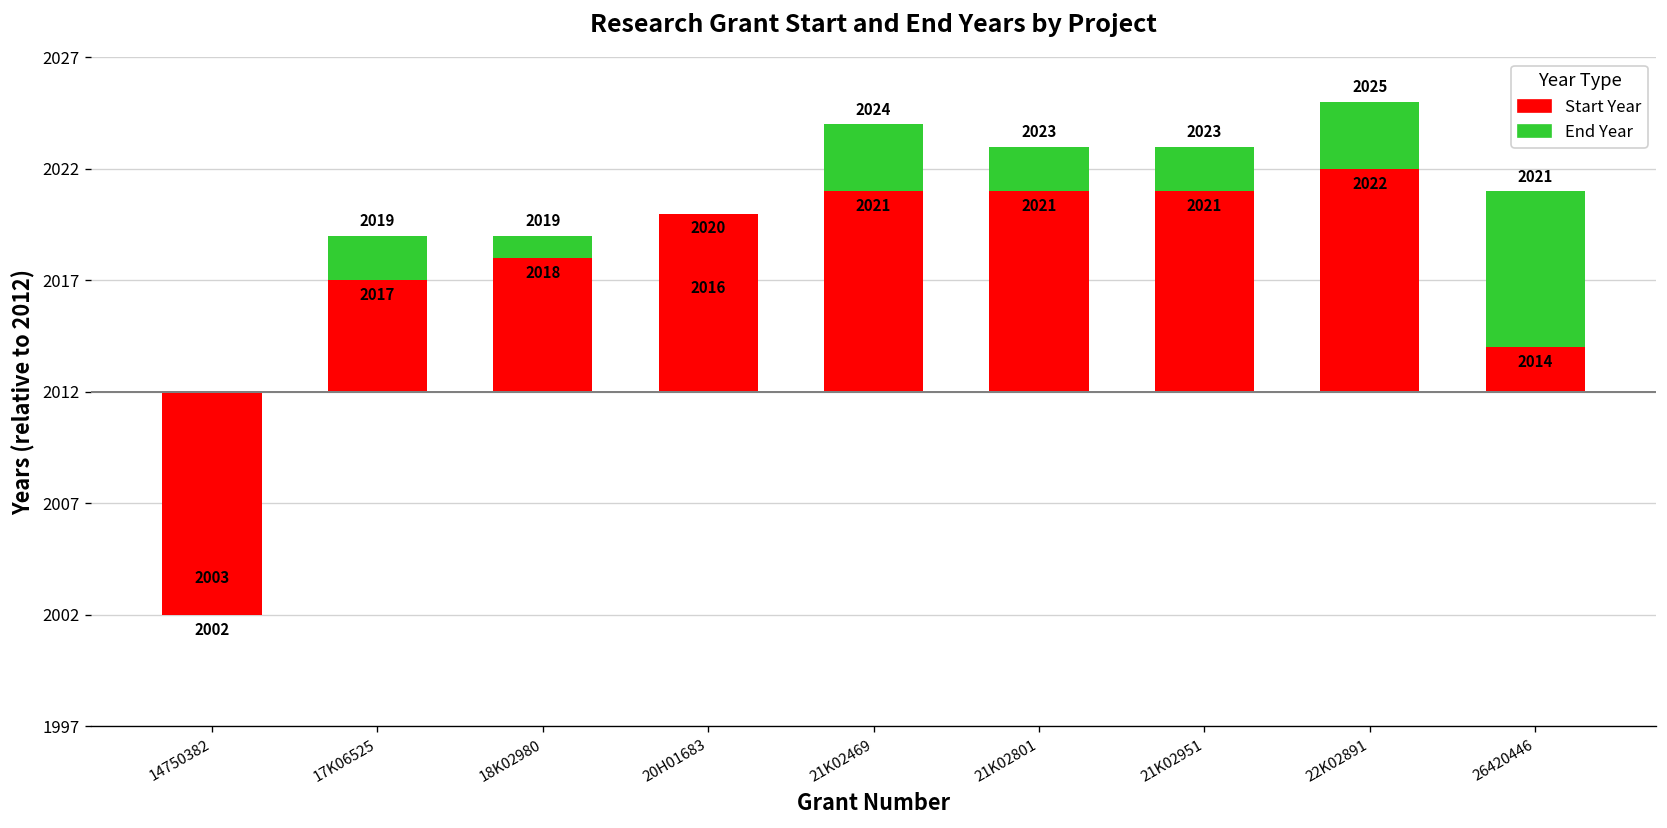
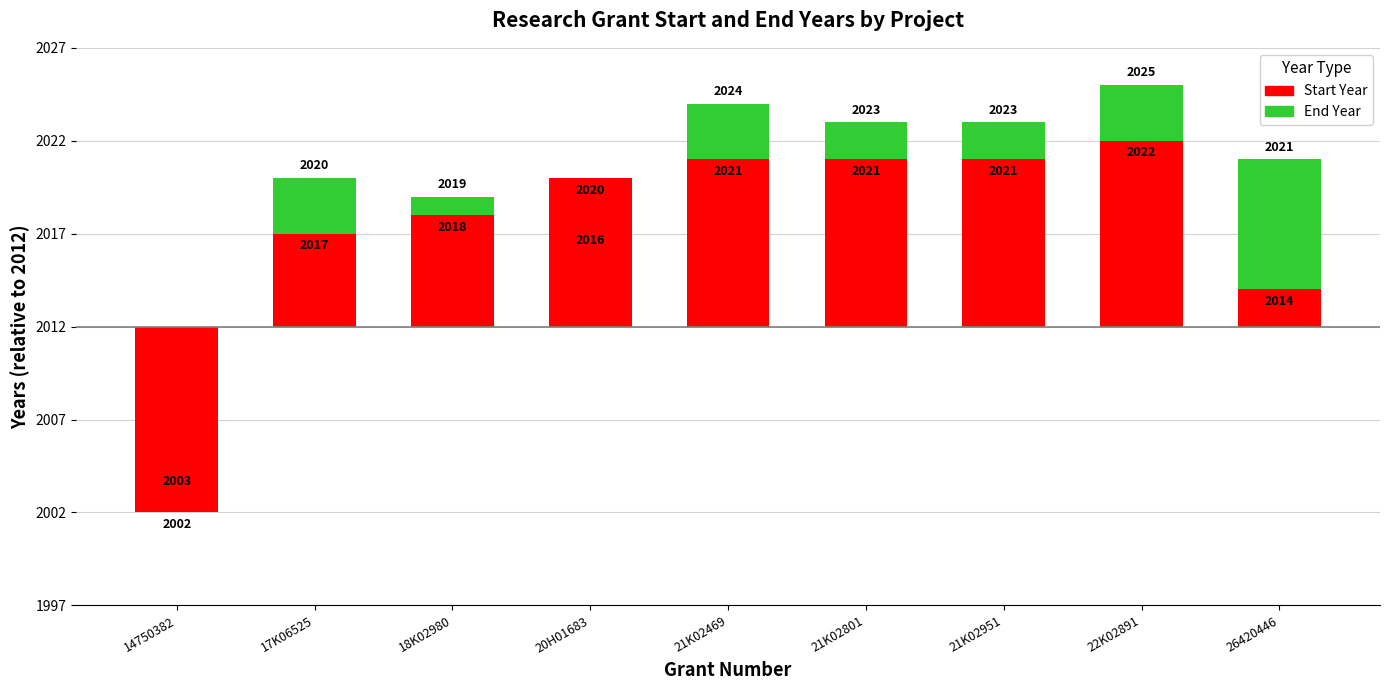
  {
    "End Year": {
-     "17K06525": 2019
+     "17K06525": 2020
    }
  }
